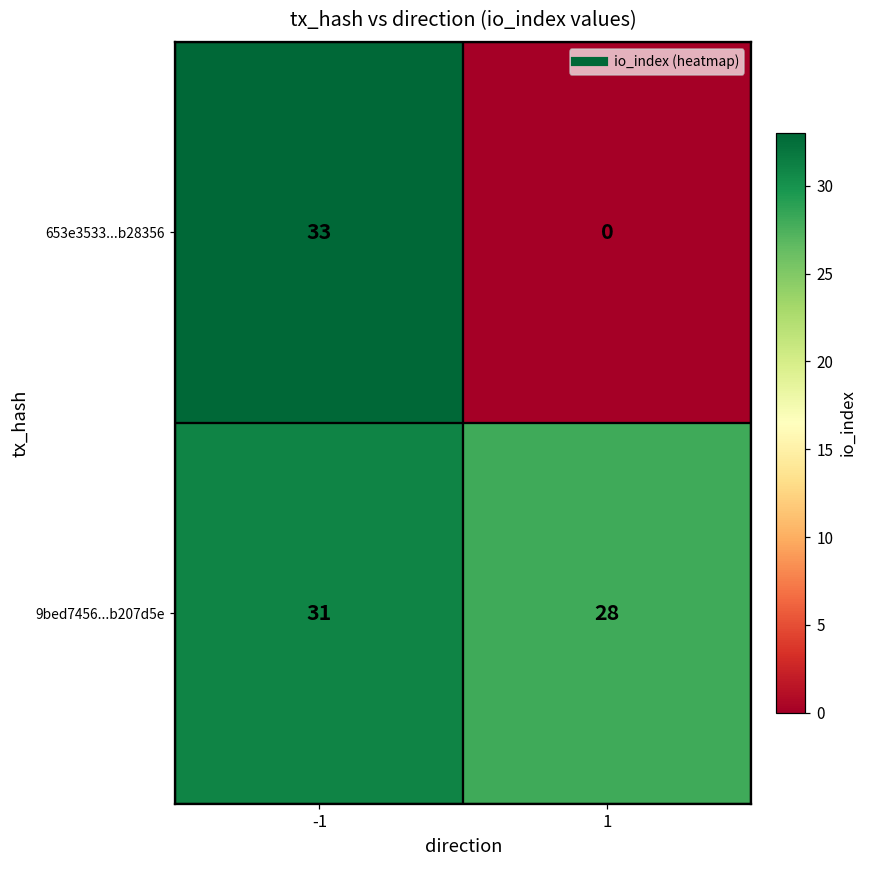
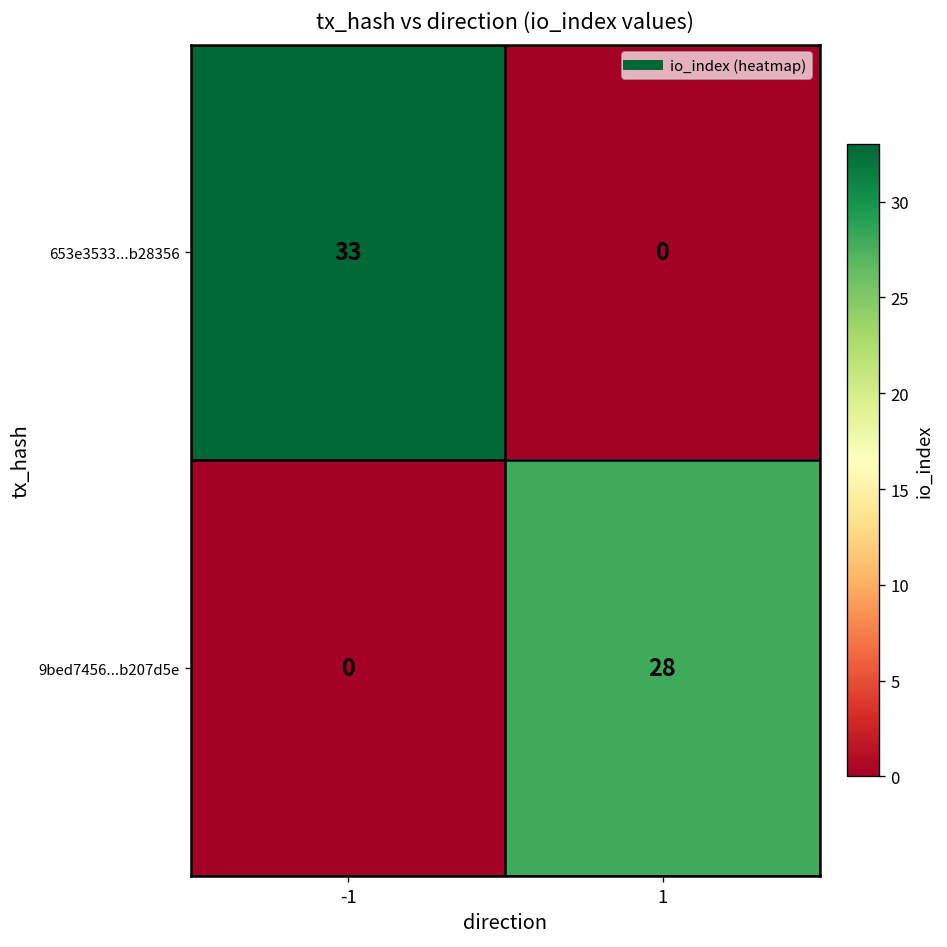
  {
    "653e3533...b28356": {
      "-1": 33,
      "1": 0
    },
    "9bed7456...b207d5e": {
-     "-1": 31,
+     "-1": 0,
      "1": 28
    }
  }
